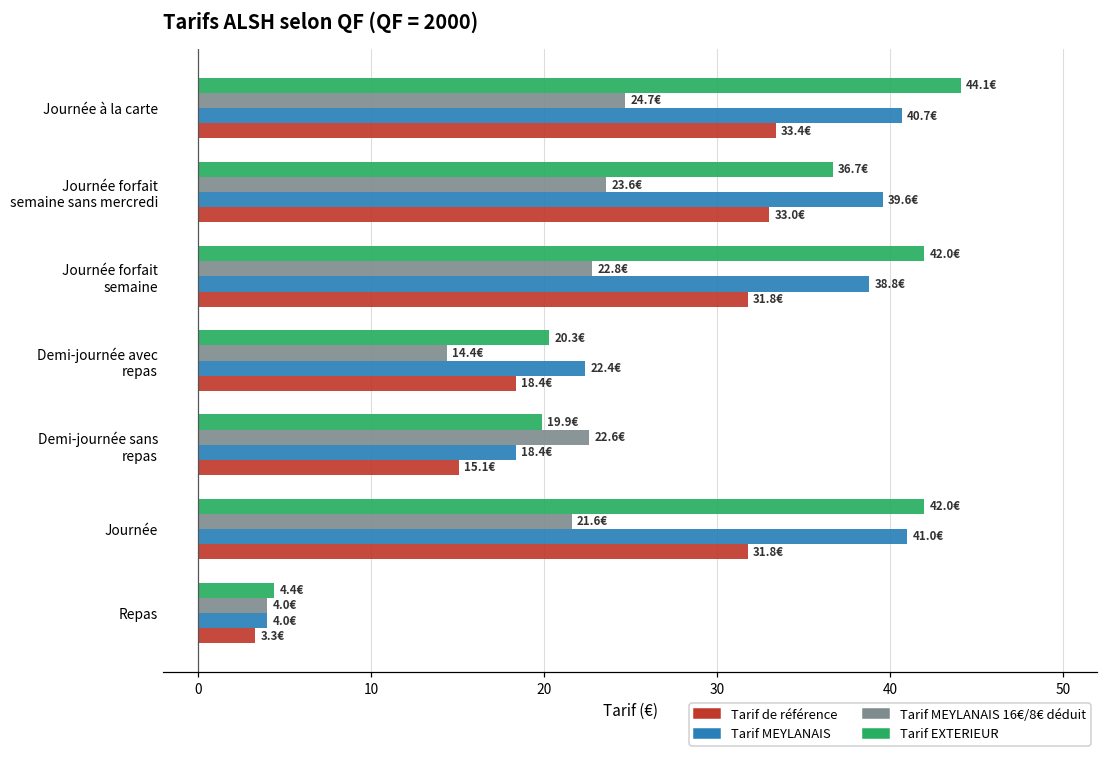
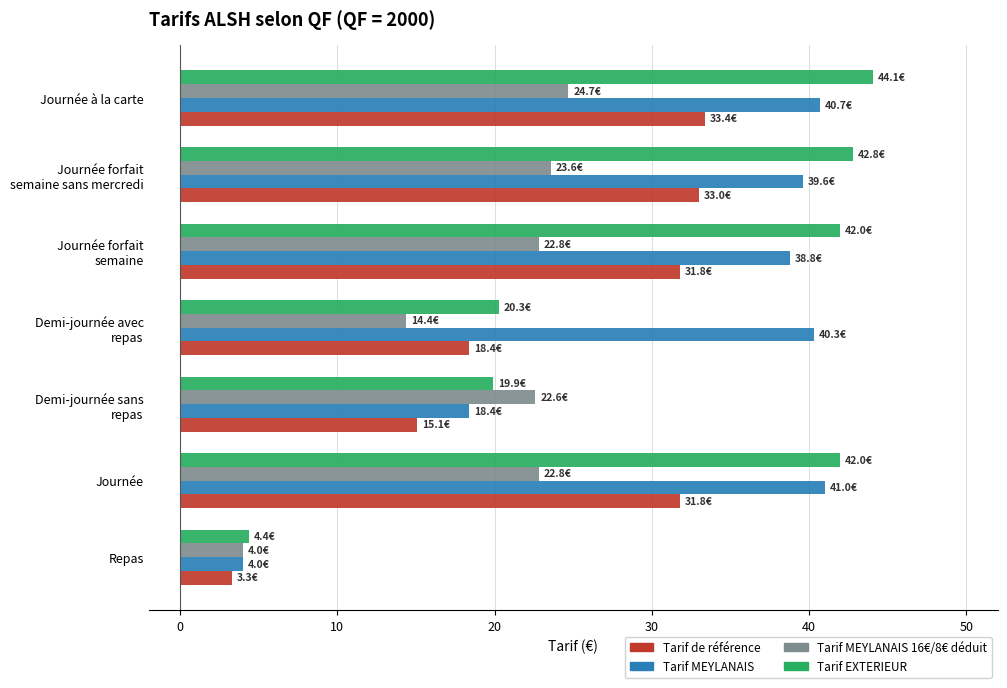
  {
    "Tarif de référence": {
      "Journée à la carte": "33.4€",
      "Journée forfait semaine sans mercredi": "33.0€",
      "Journée forfait semaine": "31.8€",
      "Demi-journée avec repas": "18.4€",
      "Demi-journée sans repas": "15.1€",
      "Journée": "31.8€",
      "Repas": "3.3€"
    },
    "Tarif MEYLANAIS": {
      "Journée à la carte": "40.7€",
      "Journée forfait semaine sans mercredi": "39.6€",
      "Journée forfait semaine": "38.8€",
-     "Demi-journée avec repas": "22.4€",
+     "Demi-journée avec repas": "40.3€",
      "Demi-journée sans repas": "18.4€",
      "Journée": "41.0€",
      "Repas": "4.0€"
    },
    "Tarif MEYLANAIS 16€/8€ déduit": {
      "Journée à la carte": "24.7€",
      "Journée forfait semaine sans mercredi": "23.6€",
      "Journée forfait semaine": "22.8€",
      "Demi-journée avec repas": "14.4€",
      "Demi-journée sans repas": "22.6€",
-     "Journée": "21.6€",
+     "Journée": "22.8€",
      "Repas": "4.0€"
    },
    "Tarif EXTERIEUR": {
      "Journée à la carte": "44.1€",
-     "Journée forfait semaine sans mercredi": "36.7€",
+     "Journée forfait semaine sans mercredi": "42.8€",
      "Journée forfait semaine": "42.0€",
      "Demi-journée avec repas": "20.3€",
      "Demi-journée sans repas": "19.9€",
      "Journée": "42.0€",
      "Repas": "4.4€"
    }
  }
